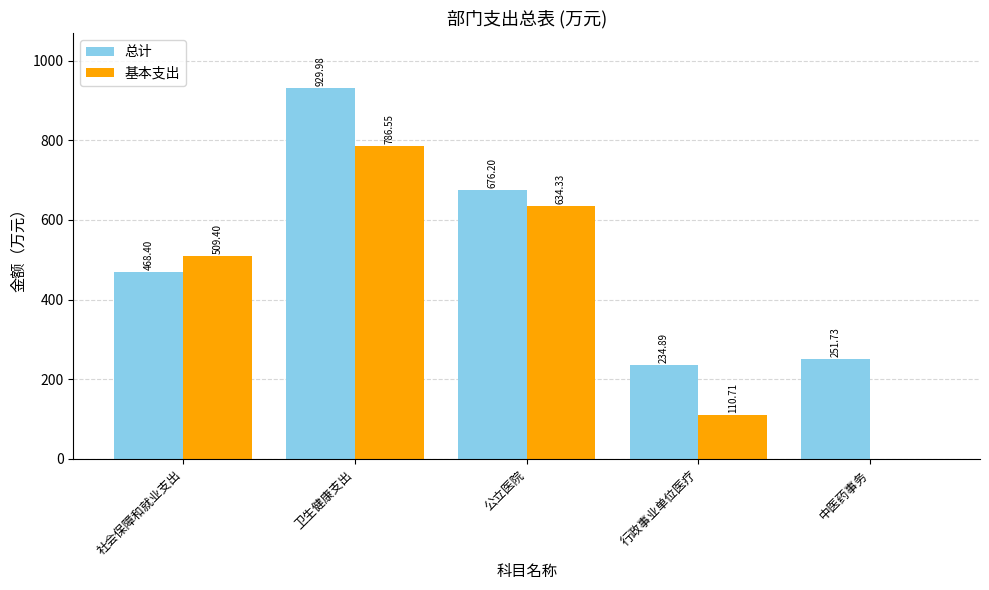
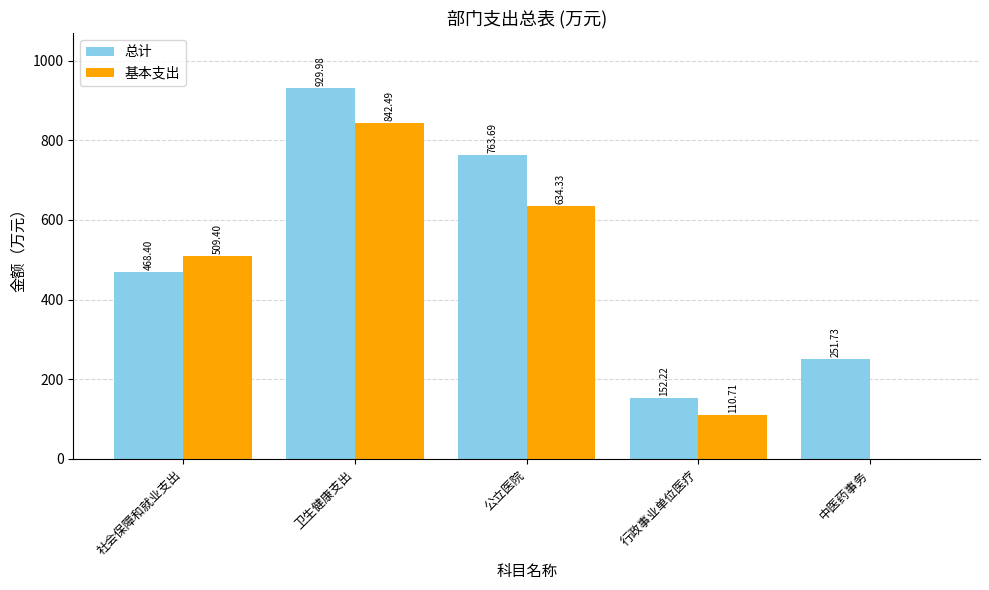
  {
    "总计": {
      "社会保障和就业支出": 468.40,
      "卫生健康支出": 929.98,
-     "公立医院": 676.20,
-     "行政事业单位医疗": 234.89,
+     "公立医院": 763.69,
+     "行政事业单位医疗": 152.22,
      "中医药事务": 251.73
    },
    "基本支出": {
      "社会保障和就业支出": 509.40,
-     "卫生健康支出": 786.55,
+     "卫生健康支出": 842.49,
      "公立医院": 634.33,
      "行政事业单位医疗": 110.71
    }
  }
